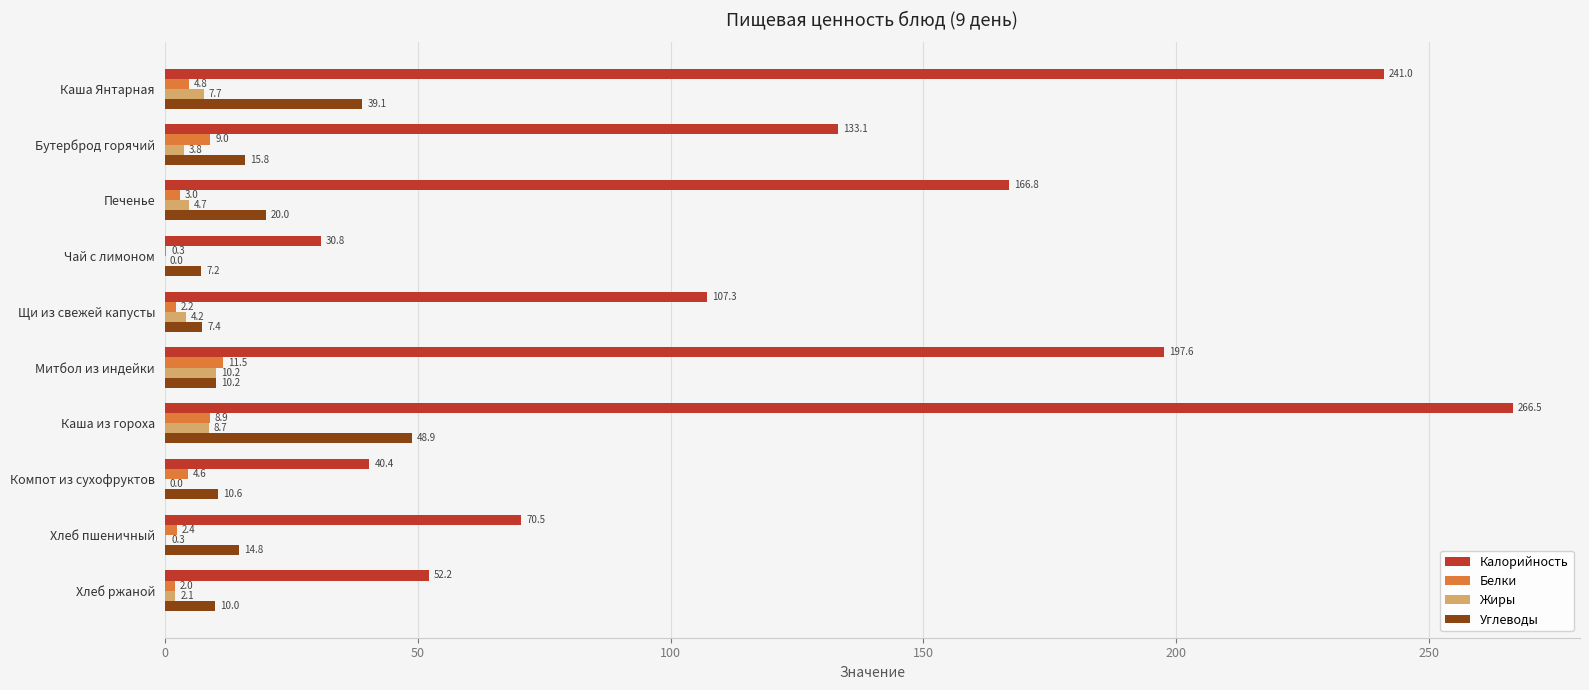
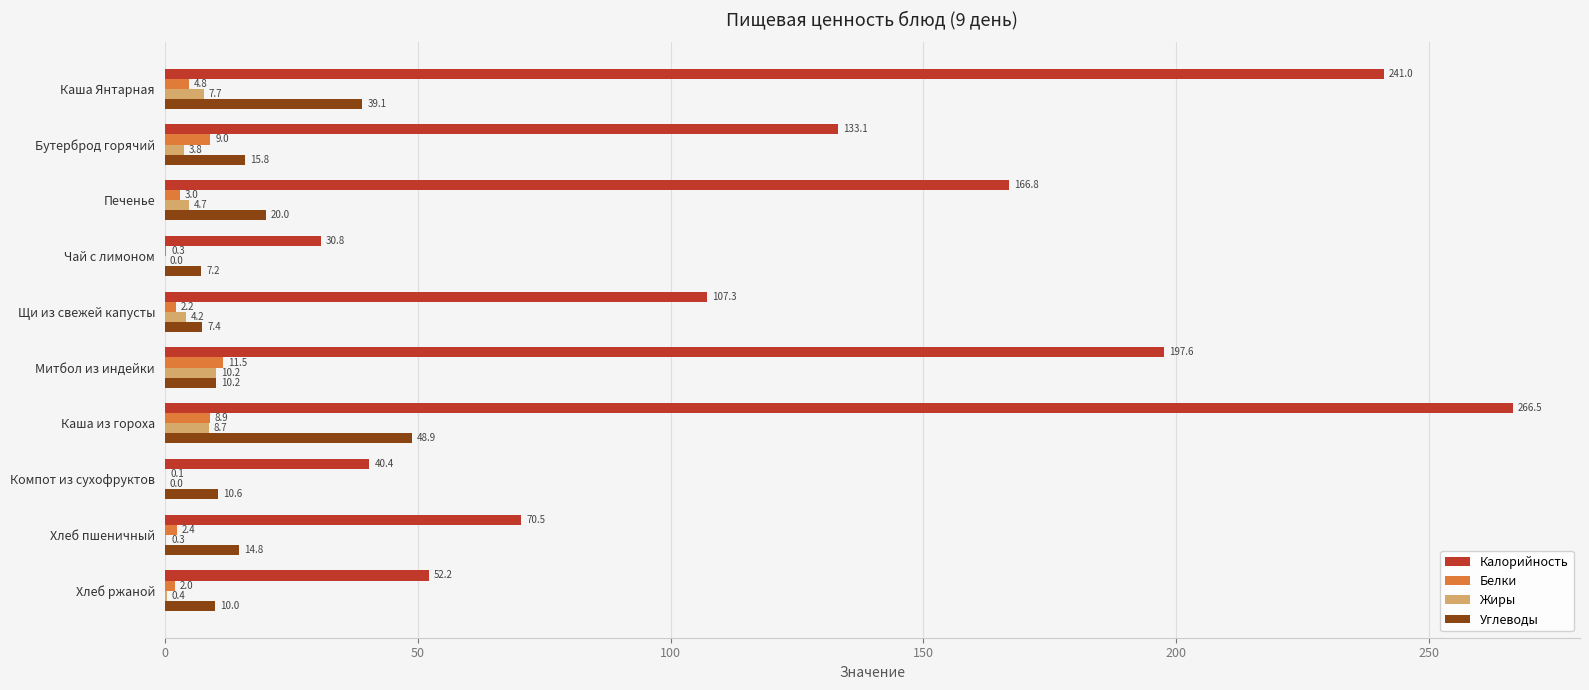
  {
    "Белки": {
      "Каша Янтарная": 4.8,
      "Бутерброд горячий": 9.0,
      "Печенье": 3.0,
      "Чай с лимоном": 0.3,
      "Щи из свежей капусты": 2.2,
      "Митбол из индейки": 11.5,
      "Каша из гороха": 8.9,
-     "Компот из сухофруктов": 4.6,
+     "Компот из сухофруктов": 0.1,
      "Хлеб пшеничный": 2.4,
      "Хлеб ржаной": 2.0
    },
    "Жиры": {
      "Каша Янтарная": 7.7,
      "Бутерброд горячий": 3.8,
      "Печенье": 4.7,
      "Чай с лимоном": 0.0,
      "Щи из свежей капусты": 4.2,
      "Митбол из индейки": 10.2,
      "Каша из гороха": 8.7,
      "Компот из сухофруктов": 0.0,
      "Хлеб пшеничный": 0.3,
-     "Хлеб ржаной": 2.1
+     "Хлеб ржаной": 0.4
    }
  }
